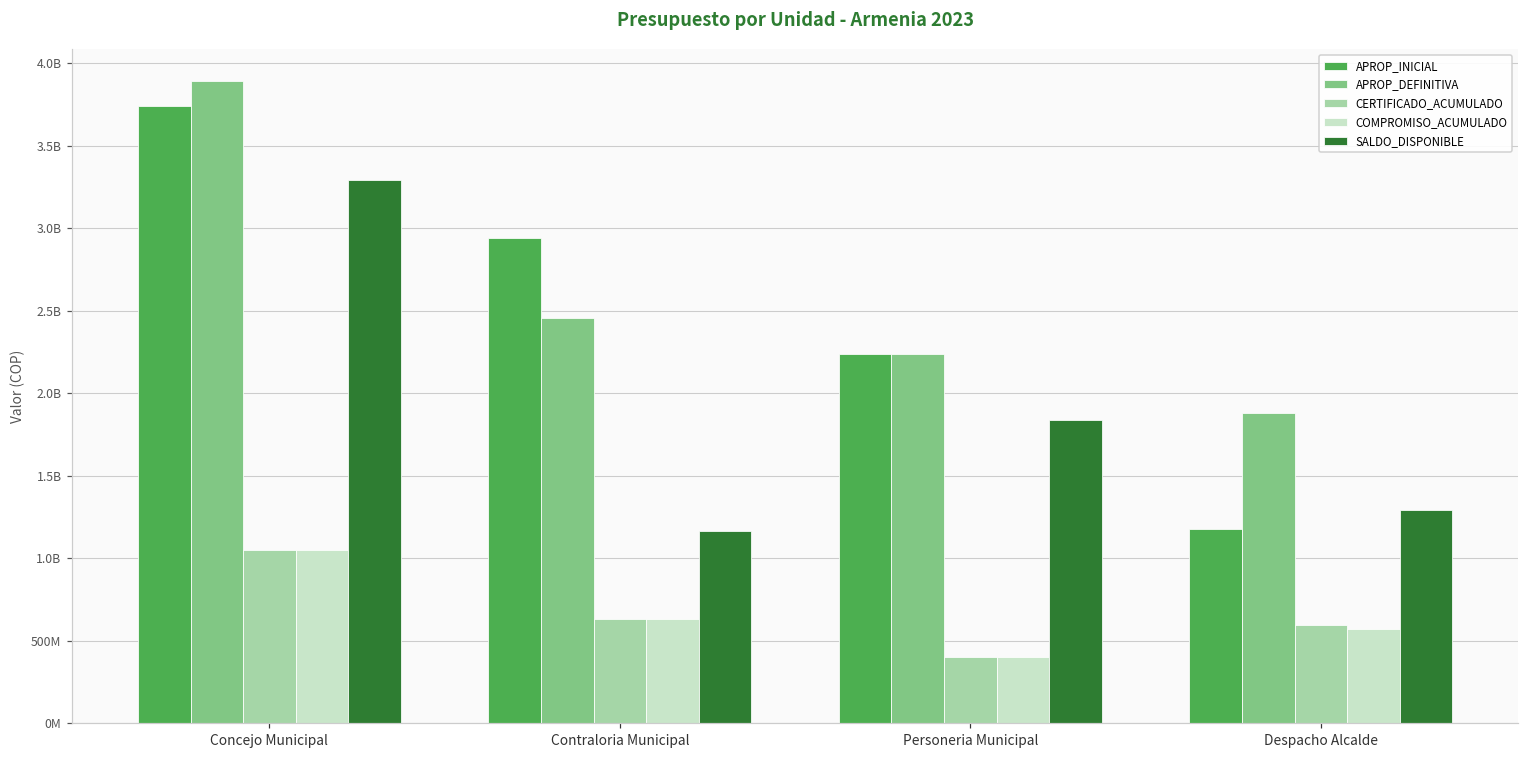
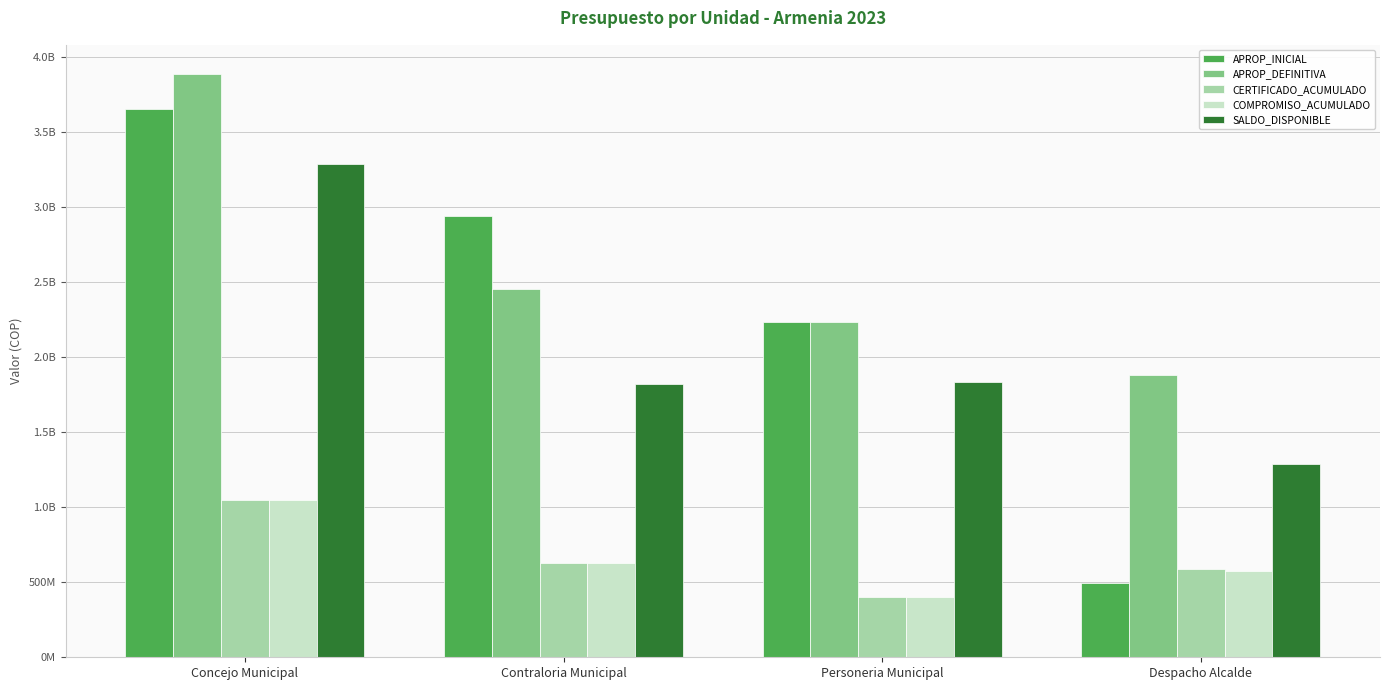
  {
    "APROP_INICIAL": {
-     "Concejo Municipal": 3740000000,
+     "Concejo Municipal": 3660000000,
      "Contraloria Municipal": 2940000000,
      "Personeria Municipal": 2230000000,
-     "Despacho Alcalde": 1180000000
+     "Despacho Alcalde": 490000000
    },
    "SALDO_DISPONIBLE": {
      "Concejo Municipal": 3290000000,
-     "Contraloria Municipal": 1160000000,
+     "Contraloria Municipal": 1820000000,
      "Personeria Municipal": 1830000000,
      "Despacho Alcalde": 1290000000
    }
  }
